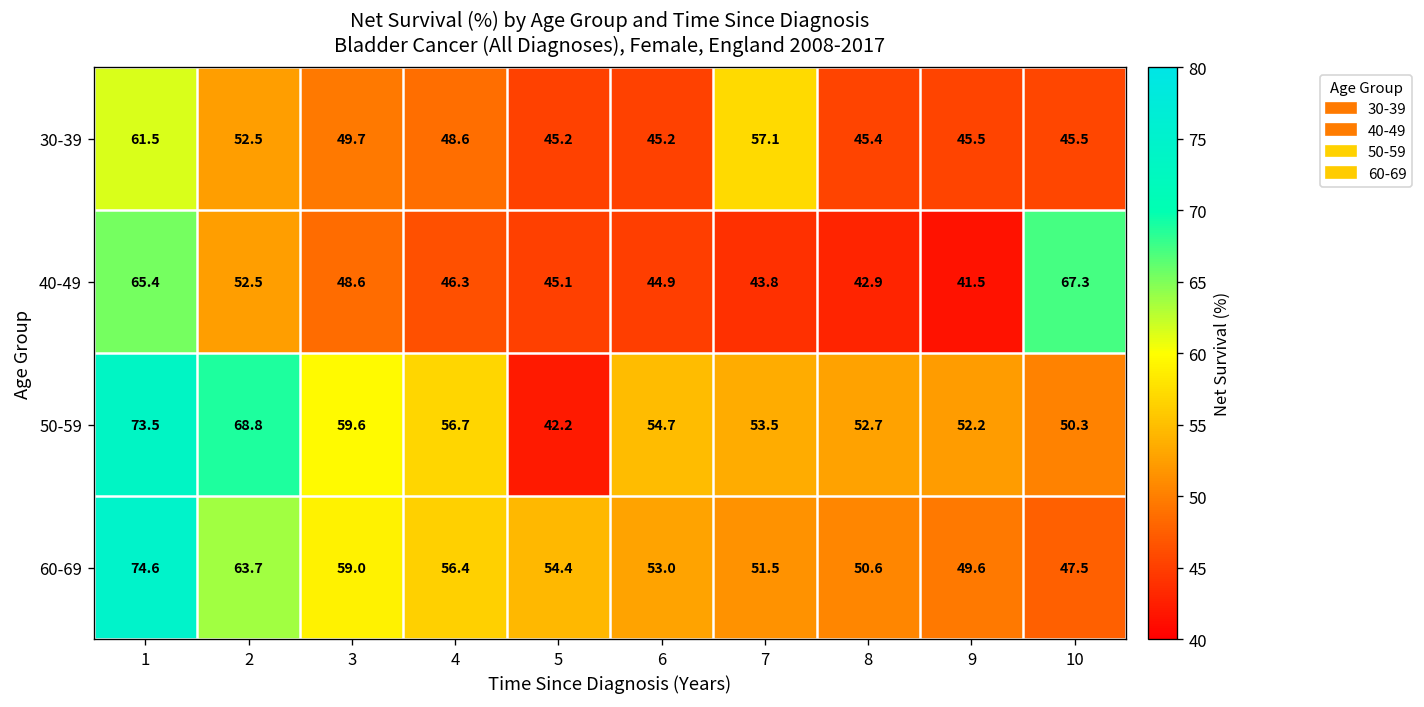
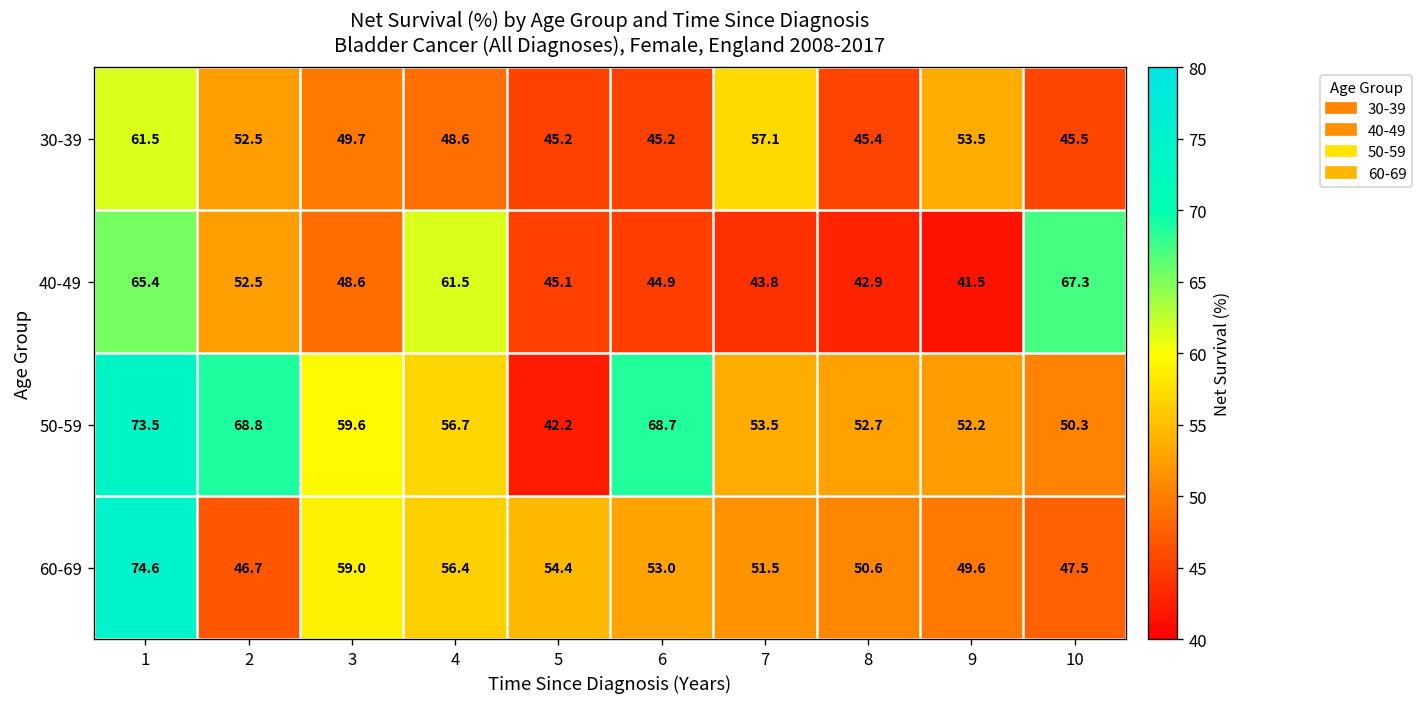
  {
    "30-39": {
      "1": 61.5,
      "2": 52.5,
      "3": 49.7,
      "4": 48.6,
      "5": 45.2,
      "6": 45.2,
      "7": 57.1,
      "8": 45.4,
-     "9": 45.5,
+     "9": 53.5,
      "10": 45.5
    },
    "40-49": {
      "1": 65.4,
      "2": 52.5,
      "3": 48.6,
-     "4": 46.3,
+     "4": 61.5,
      "5": 45.1,
      "6": 44.9,
      "7": 43.8,
      "8": 42.9,
      "9": 41.5,
      "10": 67.3
    },
    "50-59": {
      "1": 73.5,
      "2": 68.8,
      "3": 59.6,
      "4": 56.7,
      "5": 42.2,
-     "6": 54.7,
+     "6": 68.7,
      "7": 53.5,
      "8": 52.7,
      "9": 52.2,
      "10": 50.3
    },
    "60-69": {
      "1": 74.6,
-     "2": 63.7,
+     "2": 46.7,
      "3": 59.0,
      "4": 56.4,
      "5": 54.4,
      "6": 53.0,
      "7": 51.5,
      "8": 50.6,
      "9": 49.6,
      "10": 47.5
    }
  }
